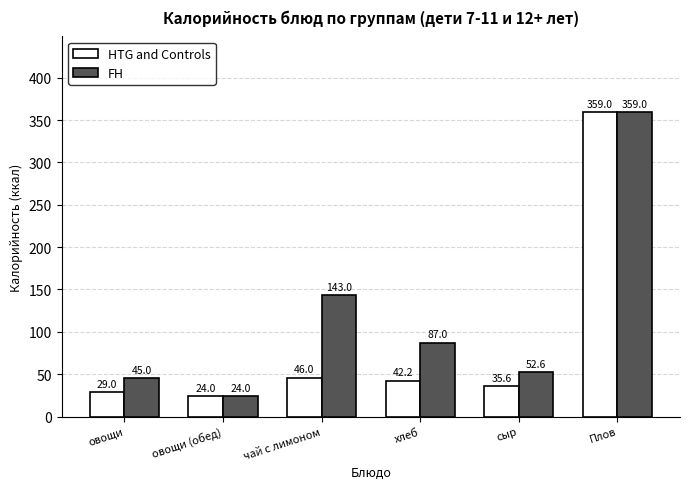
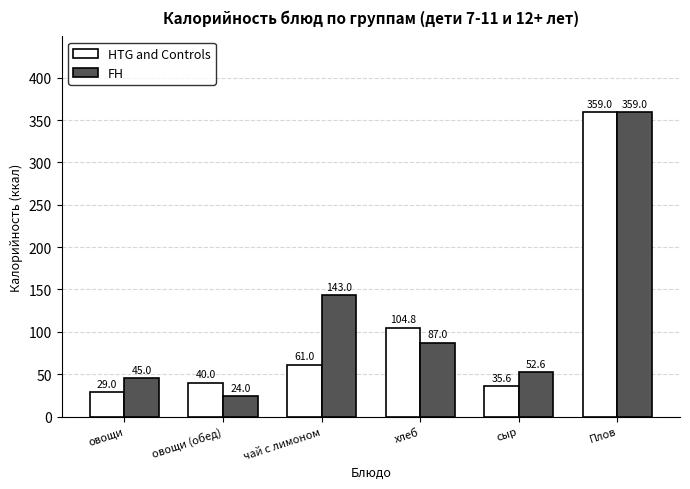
  {
    "HTG and Controls": {
      "овощи": 29.0,
-     "овощи (обед)": 24.0,
-     "чай с лимоном": 46.0,
-     "хлеб": 42.2,
+     "овощи (обед)": 40.0,
+     "чай с лимоном": 61.0,
+     "хлеб": 104.8,
      "сыр": 35.6,
      "Плов": 359.0
    },
    "FH": {
      "овощи": 45.0,
      "овощи (обед)": 24.0,
      "чай с лимоном": 143.0,
      "хлеб": 87.0,
      "сыр": 52.6,
      "Плов": 359.0
    }
  }
